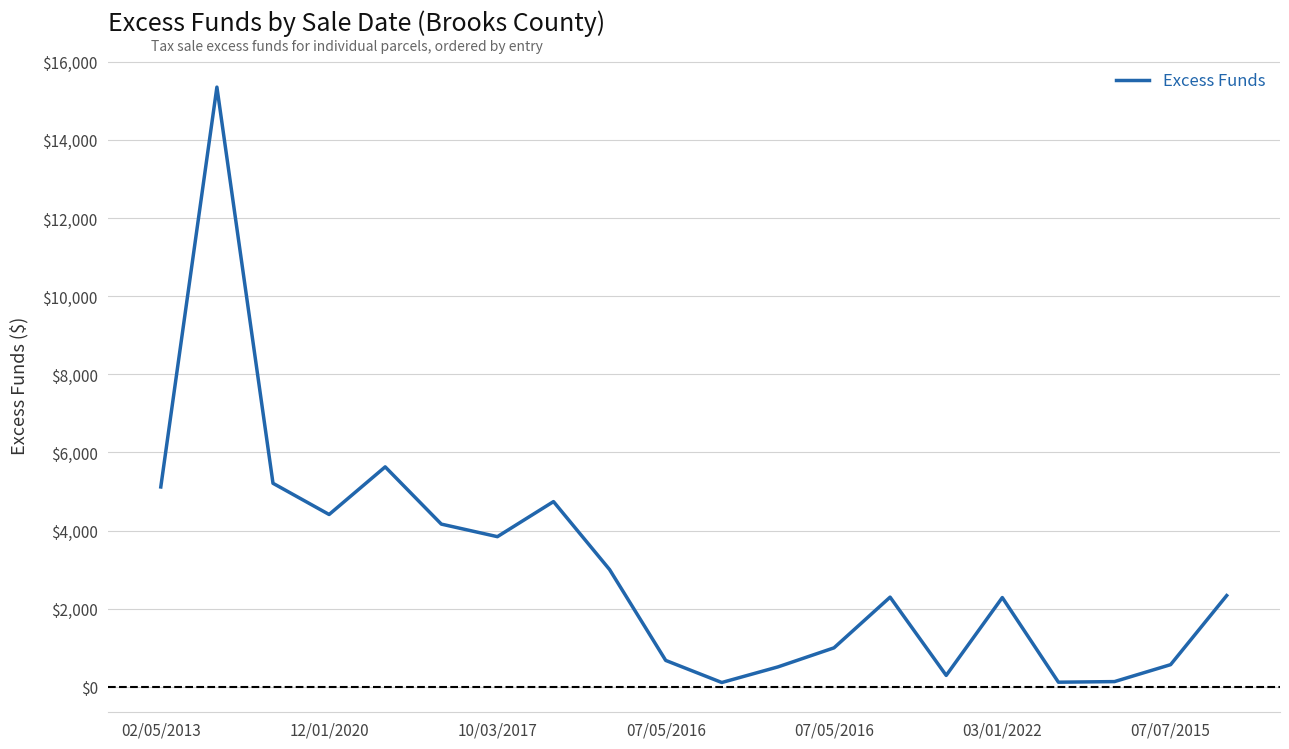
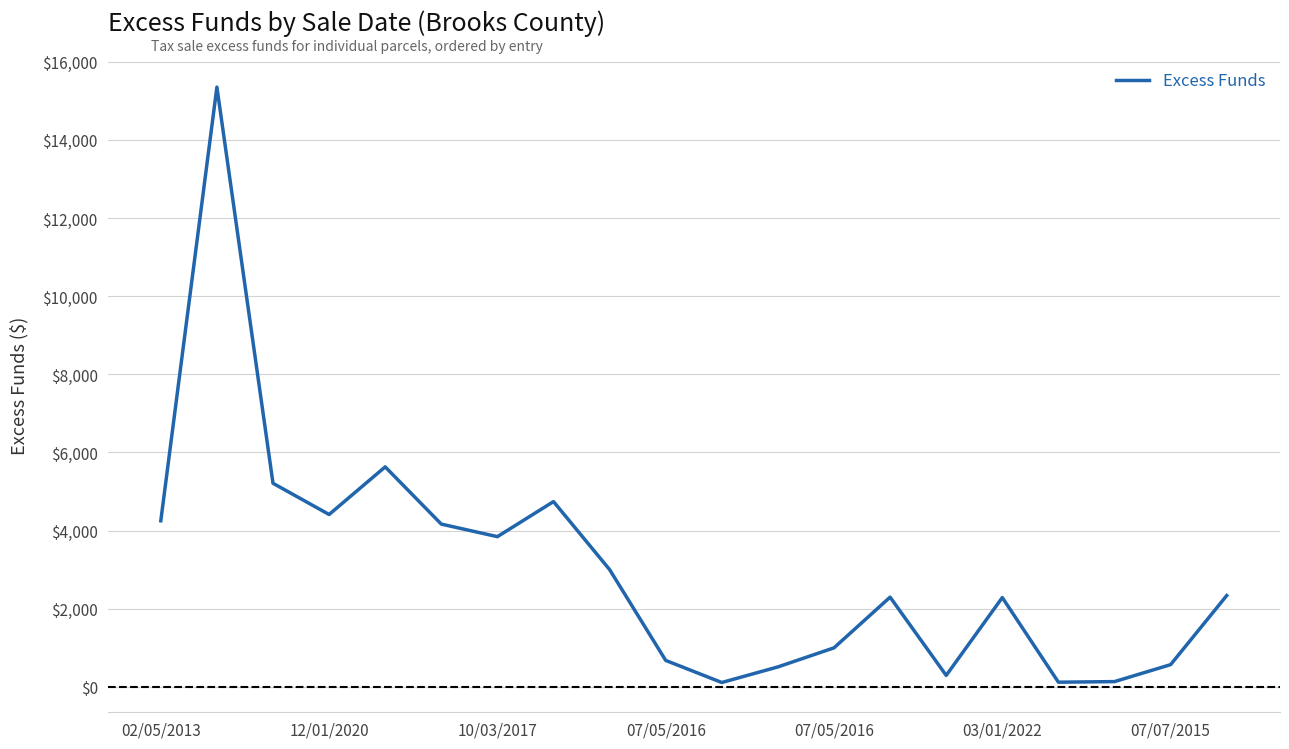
  {
-   "02/05/2013": "$5,100",
+   "02/05/2013": "$4,200",
    "12/01/2020": "$4,400",
    "10/03/2017": "$3,800",
    "07/07/2015": "$600"
  }
